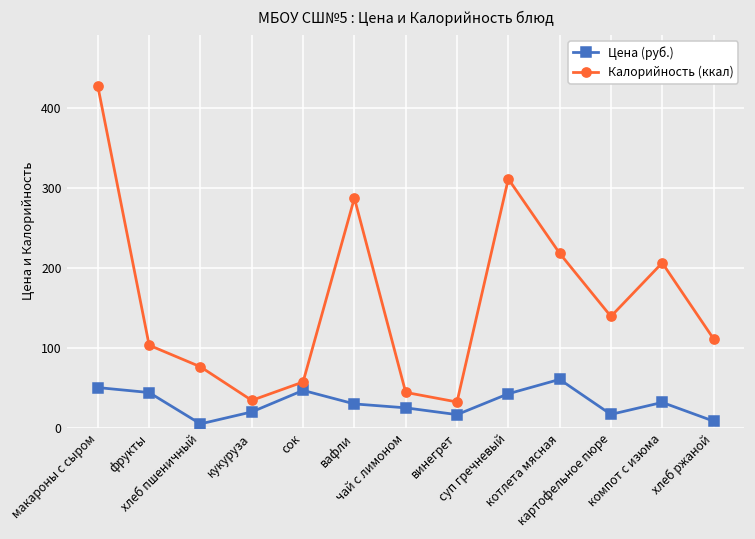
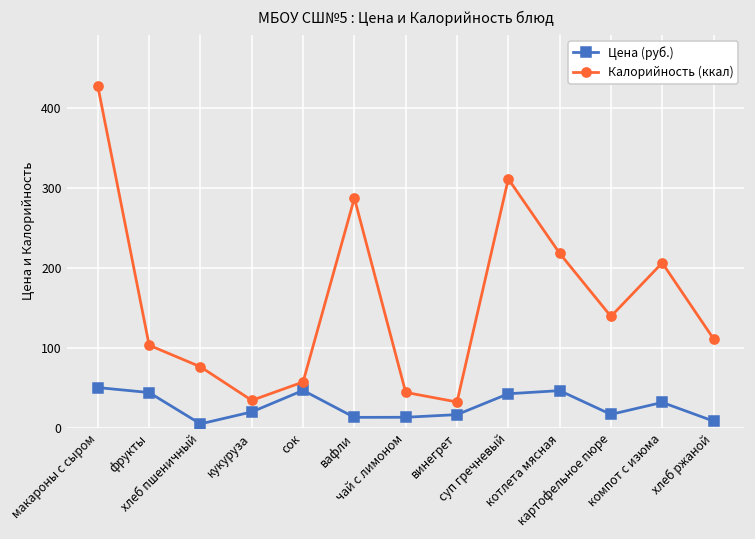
  {
    "Цена (руб.)": {
      "макароны с сыром": 50,
      "фрукты": 40,
      "хлеб пшеничный": 0,
      "кукуруза": 20,
      "сок": 50,
-     "вафли": 30,
-     "чай с лимоном": 20,
+     "вафли": 10,
+     "чай с лимоном": 10,
      "винегрет": 20,
      "суп гречневый": 40,
-     "котлета мясная": 60,
+     "котлета мясная": 50,
      "картофельное пюре": 20,
      "компот с изюма": 30,
      "хлеб ржаной": 10
    },
    "Калорийность (ккал)": {
      "макароны с сыром": 430,
      "фрукты": 100,
      "хлеб пшеничный": 80,
      "кукуруза": 30,
      "сок": 60,
      "вафли": 290,
      "чай с лимоном": 40,
      "винегрет": 30,
      "суп гречневый": 310,
      "котлета мясная": 220,
      "картофельное пюре": 140,
      "компот с изюма": 210,
      "хлеб ржаной": 110
    }
  }
